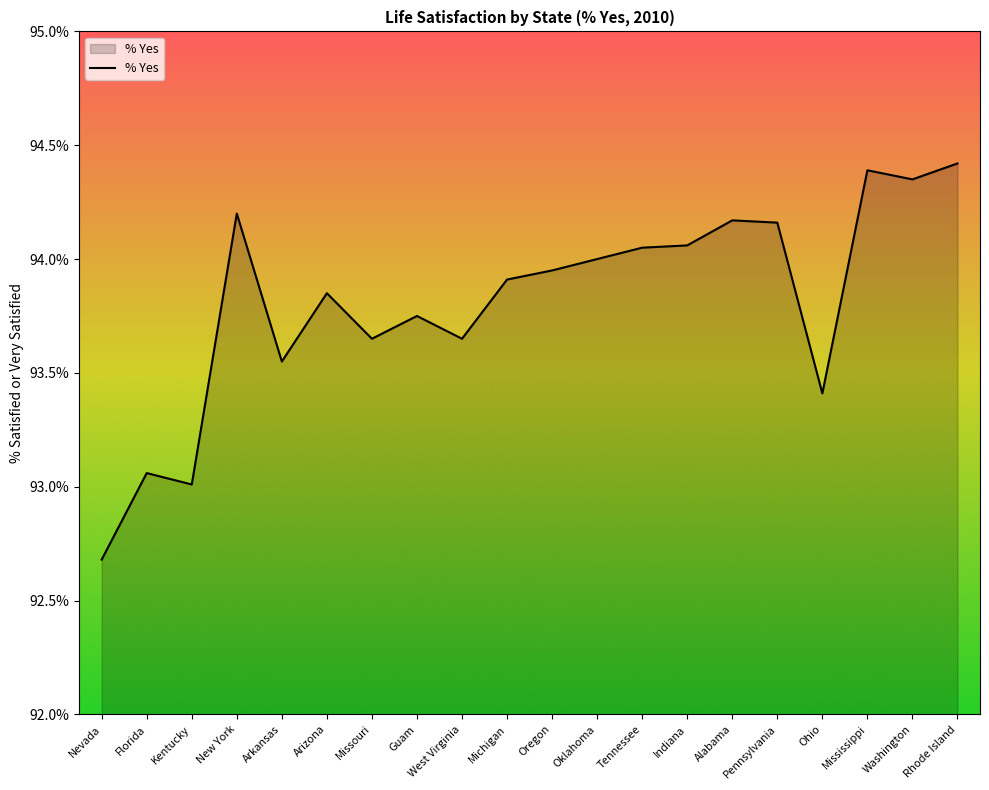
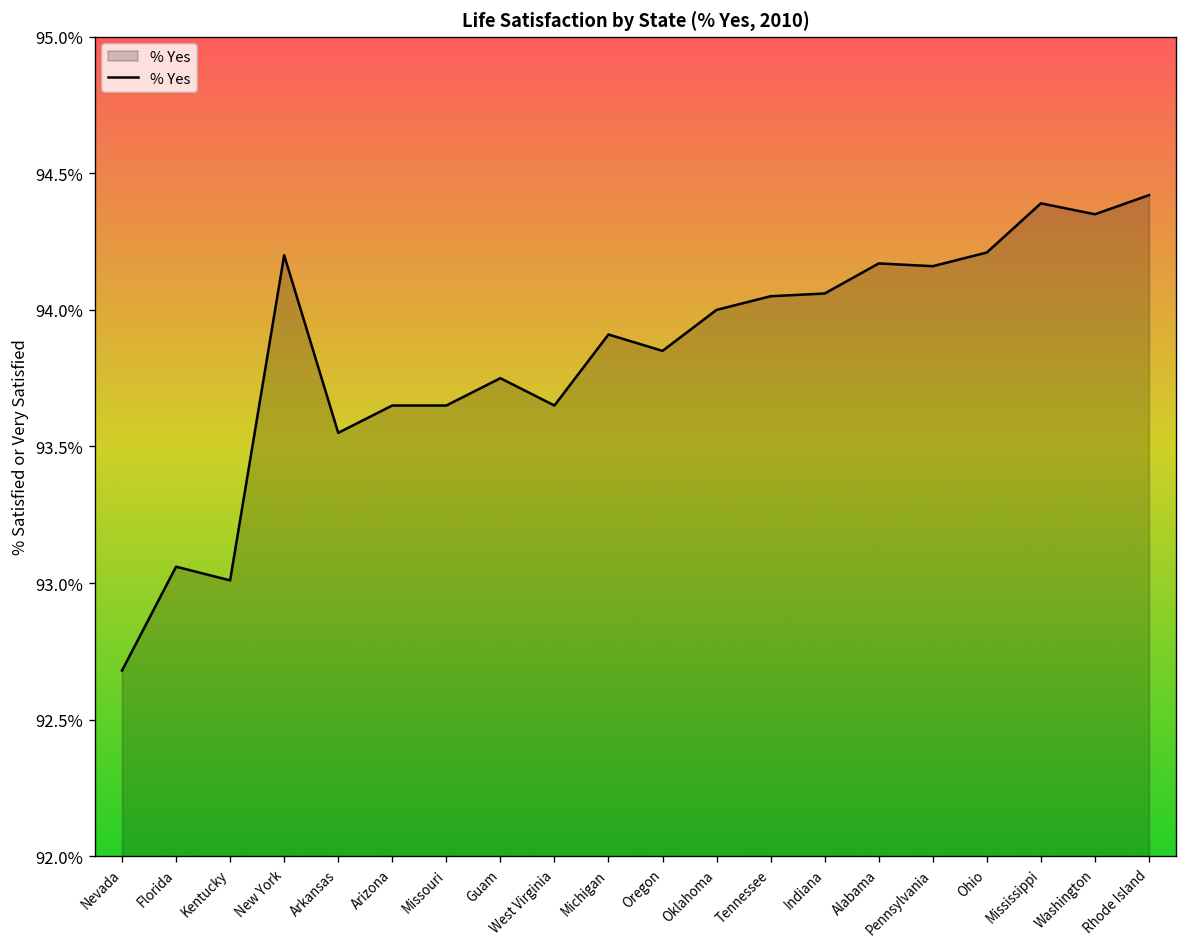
  {
    "Nevada": "92.68%",
    "Florida": "93.06%",
    "Kentucky": "93.01%",
    "New York": "94.20%",
    "Arkansas": "93.55%",
-   "Arizona": "93.85%",
+   "Arizona": "93.65%",
    "Missouri": "93.65%",
    "Guam": "93.75%",
    "West Virginia": "93.65%",
    "Michigan": "93.91%",
-   "Oregon": "93.95%",
+   "Oregon": "93.85%",
    "Oklahoma": "94.00%",
    "Tennessee": "94.05%",
    "Indiana": "94.06%",
    "Alabama": "94.17%",
    "Pennsylvania": "94.16%",
-   "Ohio": "93.41%",
+   "Ohio": "94.21%",
    "Mississippi": "94.39%",
    "Washington": "94.35%",
    "Rhode Island": "94.42%"
  }
